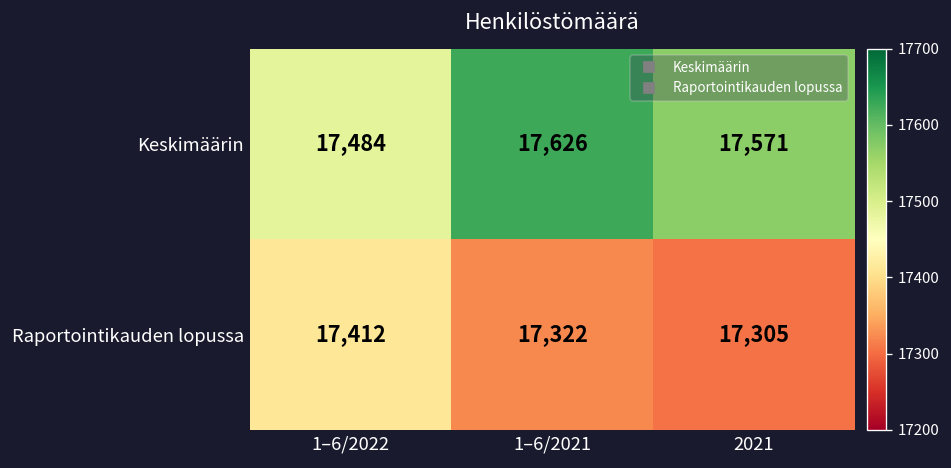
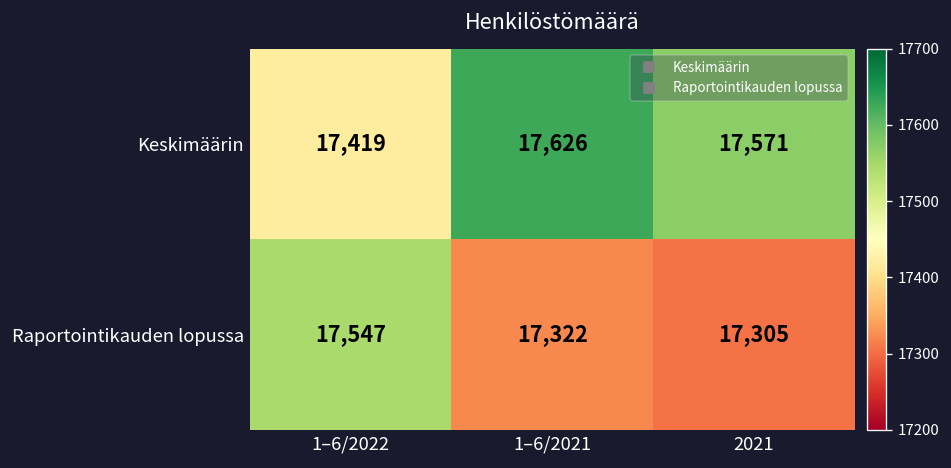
  {
    "Keskimäärin": {
-     "1–6/2022": "17,484",
+     "1–6/2022": "17,419",
      "1–6/2021": "17,626",
      "2021": "17,571"
    },
    "Raportointikauden lopussa": {
-     "1–6/2022": "17,412",
+     "1–6/2022": "17,547",
      "1–6/2021": "17,322",
      "2021": "17,305"
    }
  }
